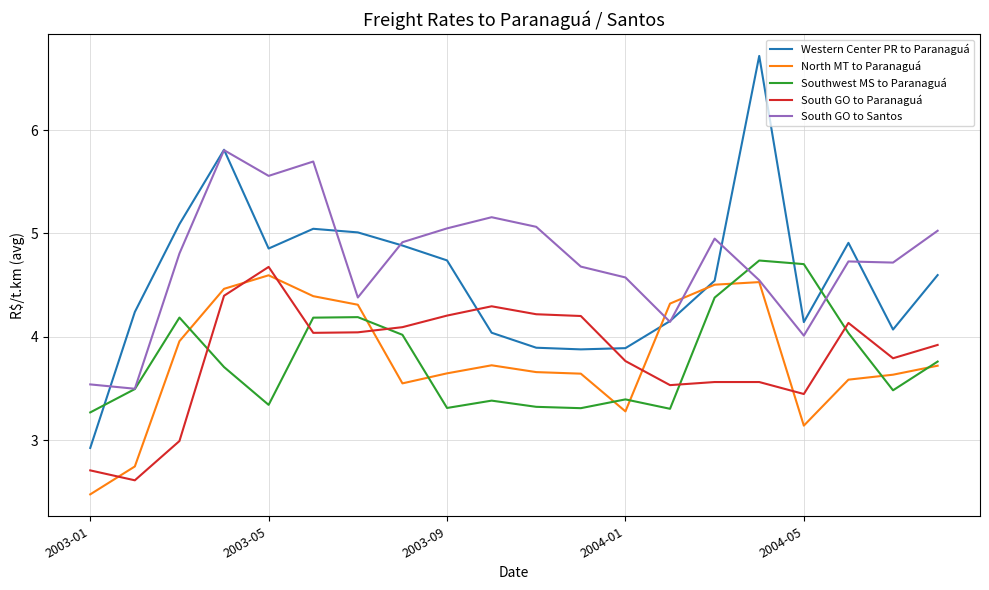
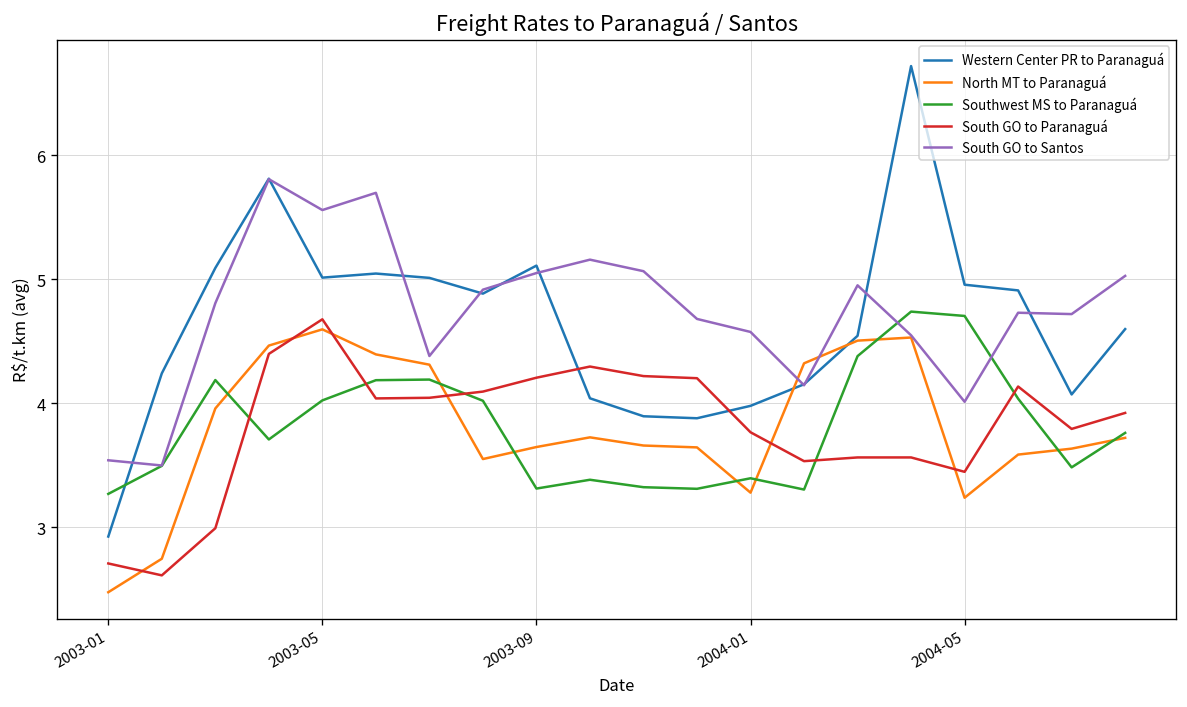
  {
    "Western Center PR to Paranaguá": {
      "2003-01": 2.92,
-     "2003-05": 4.85,
-     "2003-09": 4.74,
-     "2004-01": 3.89,
-     "2004-05": 4.14
+     "2003-05": 5.01,
+     "2003-09": 5.11,
+     "2004-01": 3.98,
+     "2004-05": 4.95
    },
    "North MT to Paranaguá": {
      "2003-01": 2.47,
      "2003-05": 4.59,
      "2003-09": 3.65,
      "2004-01": 3.28,
-     "2004-05": 3.14
+     "2004-05": 3.24
    },
    "Southwest MS to Paranaguá": {
      "2003-01": 3.27,
-     "2003-05": 3.34,
+     "2003-05": 4.02,
      "2003-09": 3.31,
      "2004-01": 3.39,
      "2004-05": 4.70
    },
    "South GO to Paranaguá": {
      "2003-01": 2.71,
      "2003-05": 4.68,
      "2003-09": 4.20,
      "2004-01": 3.76,
      "2004-05": 3.45
    },
    "South GO to Santos": {
      "2003-01": 3.54,
      "2003-05": 5.56,
      "2003-09": 5.05,
      "2004-01": 4.57,
      "2004-05": 4.01
    }
  }
